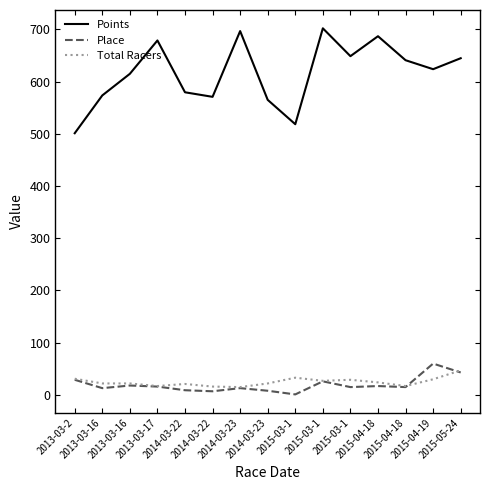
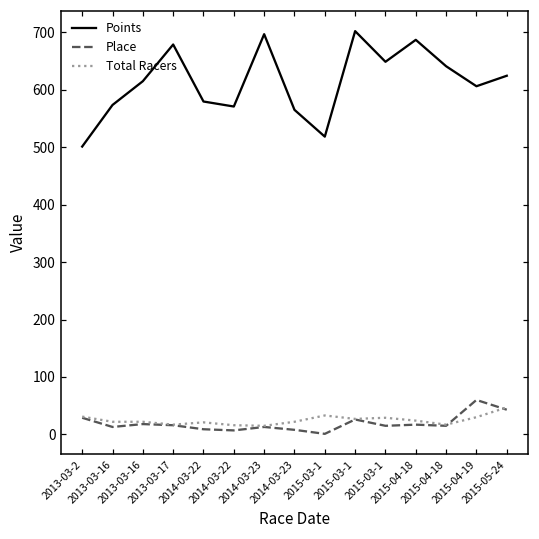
  {
    "Points": {
      "2013-03-2": 500,
      "2013-03-17": 680,
-     "2015-04-19": 620,
-     "2015-05-24": 640
+     "2015-04-19": 610,
+     "2015-05-24": 620
    },
    "Place": {
      "2015-04-19": 60
    },
    "Total Racers": {
      "2015-04-19": 30
    }
  }
